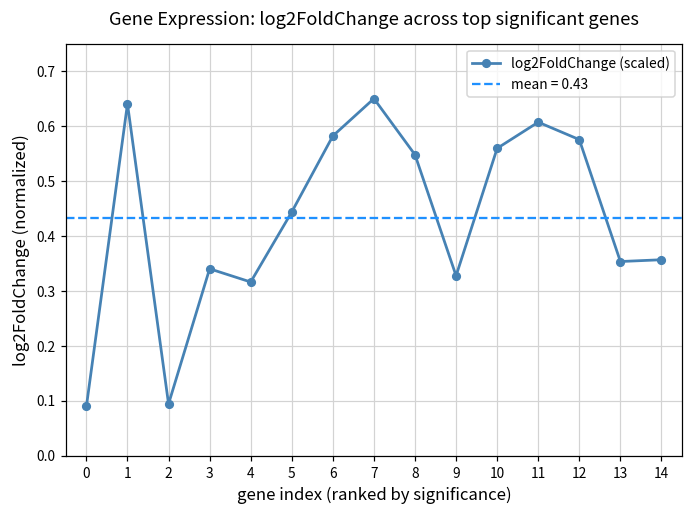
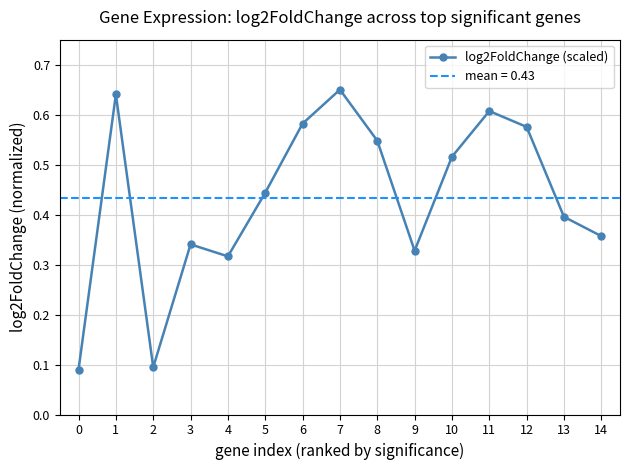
  {
    "0": 0.09,
    "1": 0.64,
    "2": 0.09,
    "3": 0.34,
    "4": 0.32,
    "5": 0.44,
    "6": 0.58,
    "7": 0.65,
    "8": 0.55,
    "9": 0.33,
-   "10": 0.56,
+   "10": 0.52,
    "11": 0.61,
    "12": 0.58,
-   "13": 0.35,
+   "13": 0.40,
    "14": 0.36
  }
